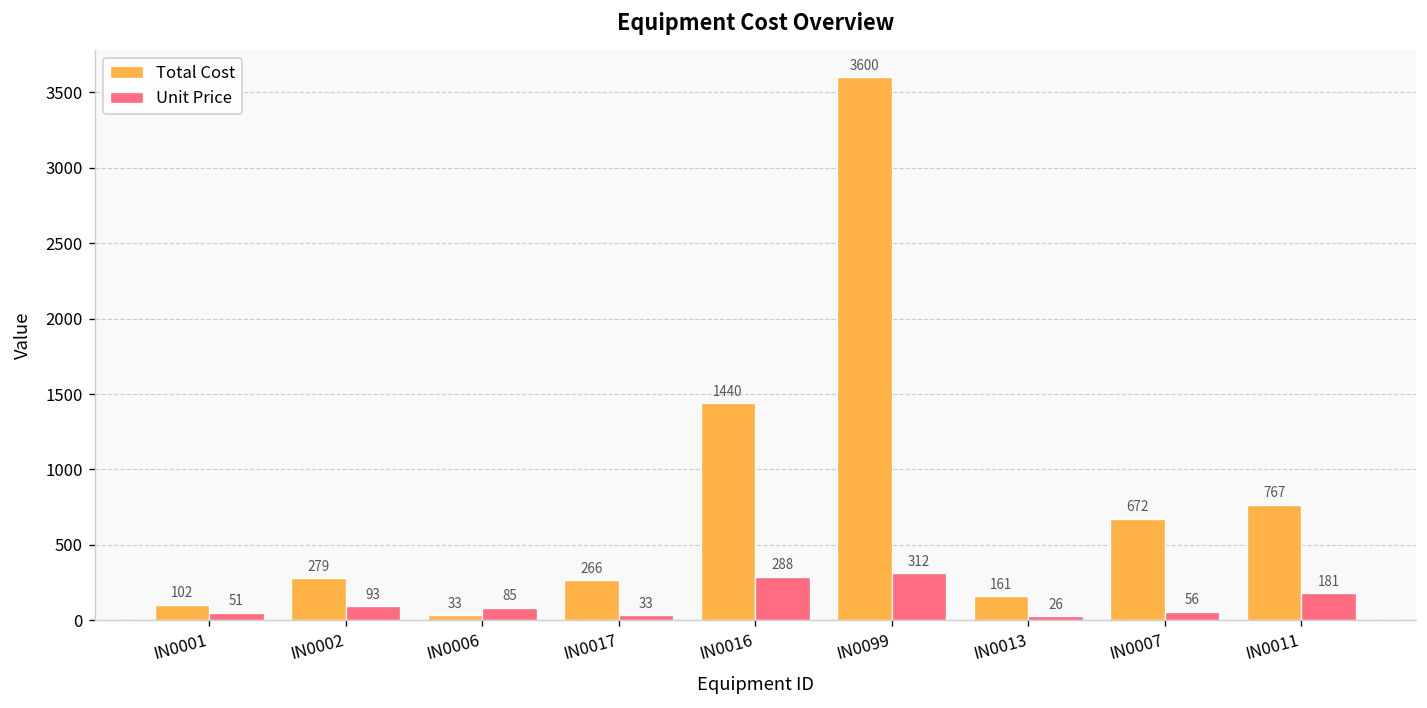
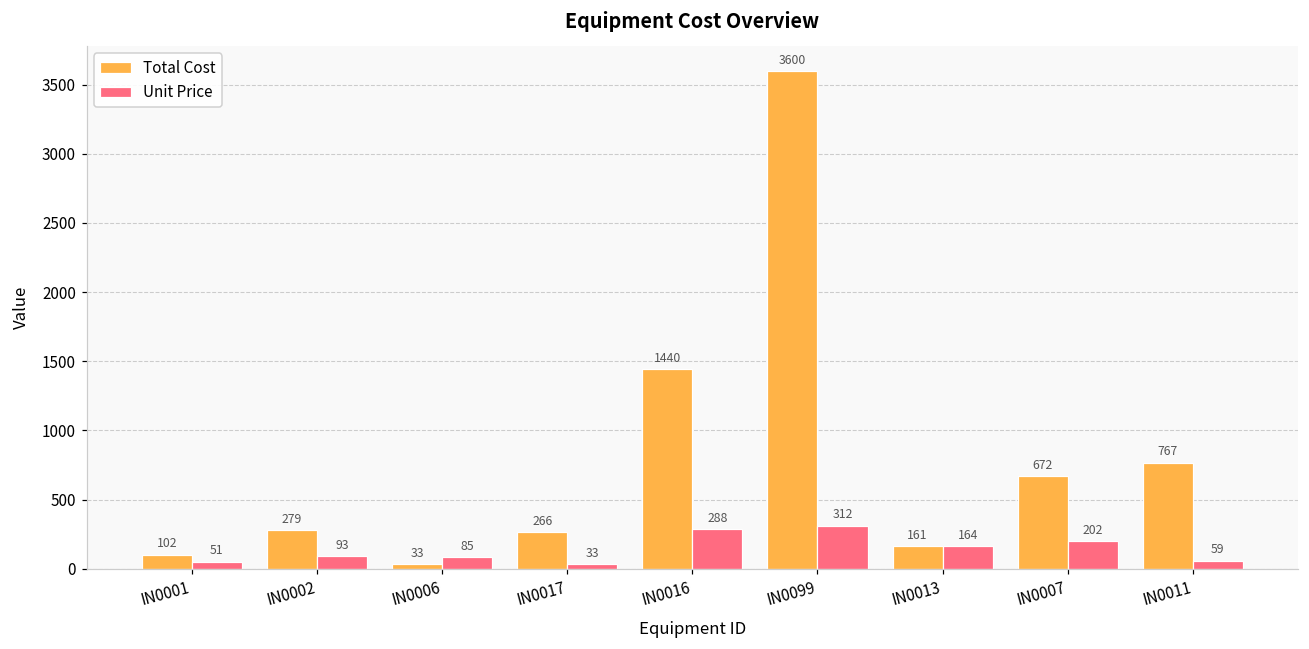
  {
    "Total Cost": {
      "IN0001": 102,
      "IN0002": 279,
      "IN0006": 33,
      "IN0017": 266,
      "IN0016": 1440,
      "IN0099": 3600,
      "IN0013": 161,
      "IN0007": 672,
      "IN0011": 767
    },
    "Unit Price": {
      "IN0001": 51,
      "IN0002": 93,
      "IN0006": 85,
      "IN0017": 33,
      "IN0016": 288,
      "IN0099": 312,
-     "IN0013": 26,
-     "IN0007": 56,
-     "IN0011": 181
+     "IN0013": 164,
+     "IN0007": 202,
+     "IN0011": 59
    }
  }
